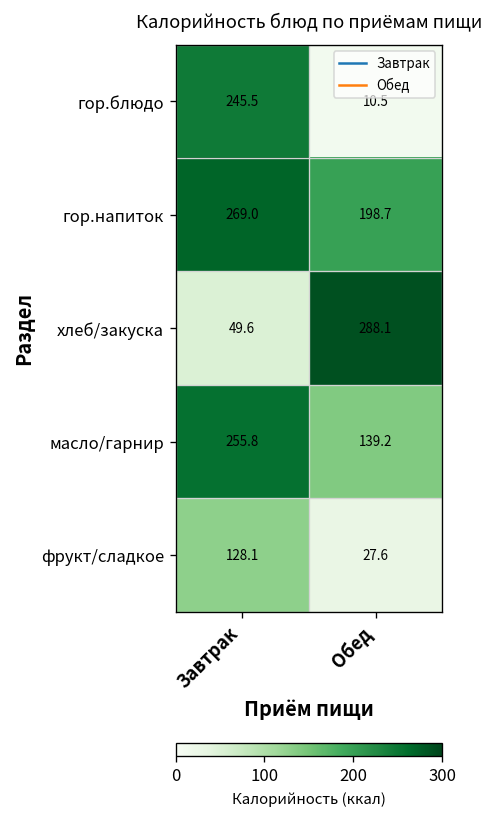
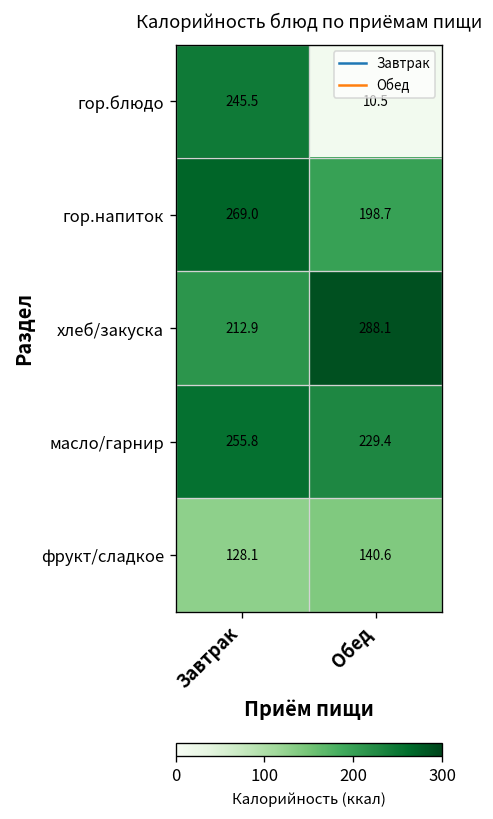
  {
    "гор.блюдо": {
      "Завтрак": 245.5,
      "Обед": 10.5
    },
    "гор.напиток": {
      "Завтрак": 269.0,
      "Обед": 198.7
    },
    "хлеб/закуска": {
-     "Завтрак": 49.6,
+     "Завтрак": 212.9,
      "Обед": 288.1
    },
    "масло/гарнир": {
      "Завтрак": 255.8,
-     "Обед": 139.2
+     "Обед": 229.4
    },
    "фрукт/сладкое": {
      "Завтрак": 128.1,
-     "Обед": 27.6
+     "Обед": 140.6
    }
  }
